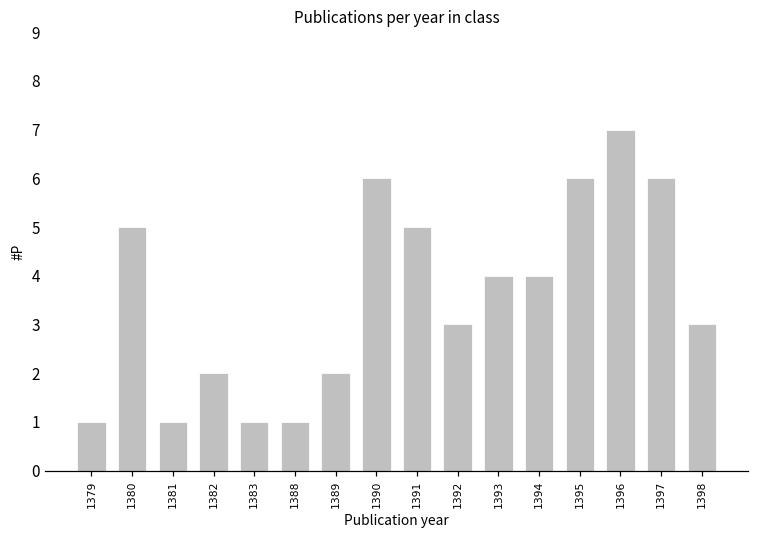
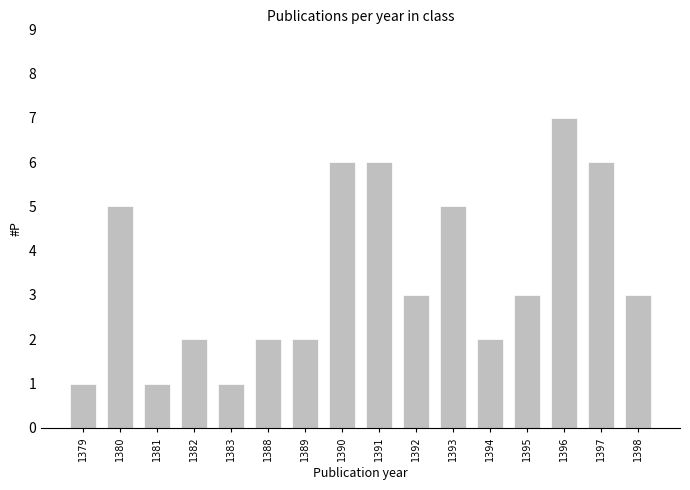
  {
    "1379": 1,
    "1380": 5,
    "1381": 1,
    "1382": 2,
    "1383": 1,
-   "1388": 1,
+   "1388": 2,
    "1389": 2,
    "1390": 6,
-   "1391": 5,
+   "1391": 6,
    "1392": 3,
-   "1393": 4,
-   "1394": 4,
-   "1395": 6,
+   "1393": 5,
+   "1394": 2,
+   "1395": 3,
    "1396": 7,
    "1397": 6,
    "1398": 3
  }
